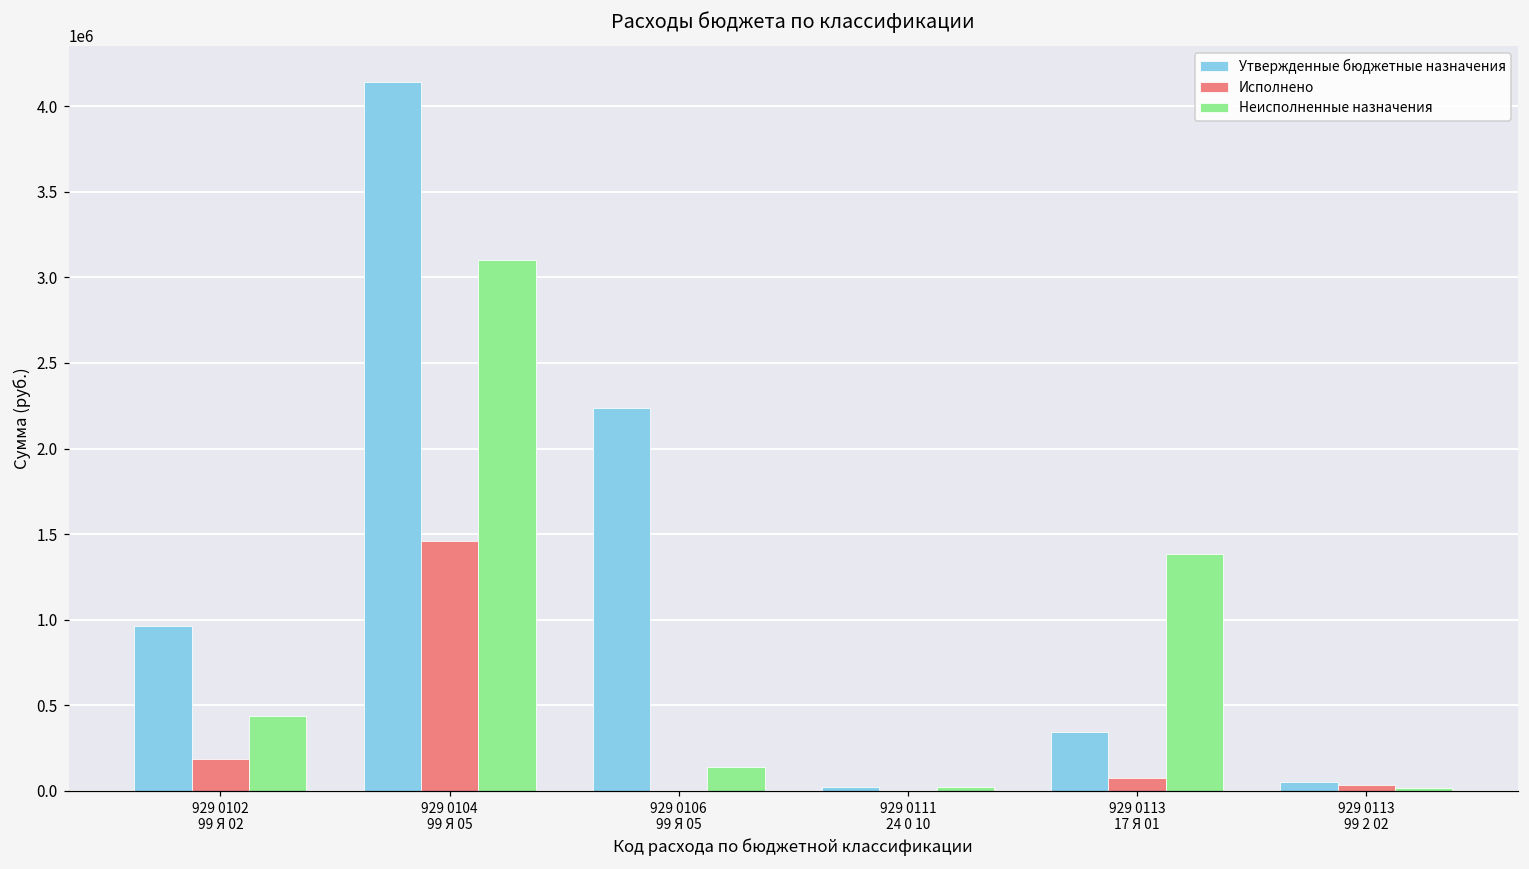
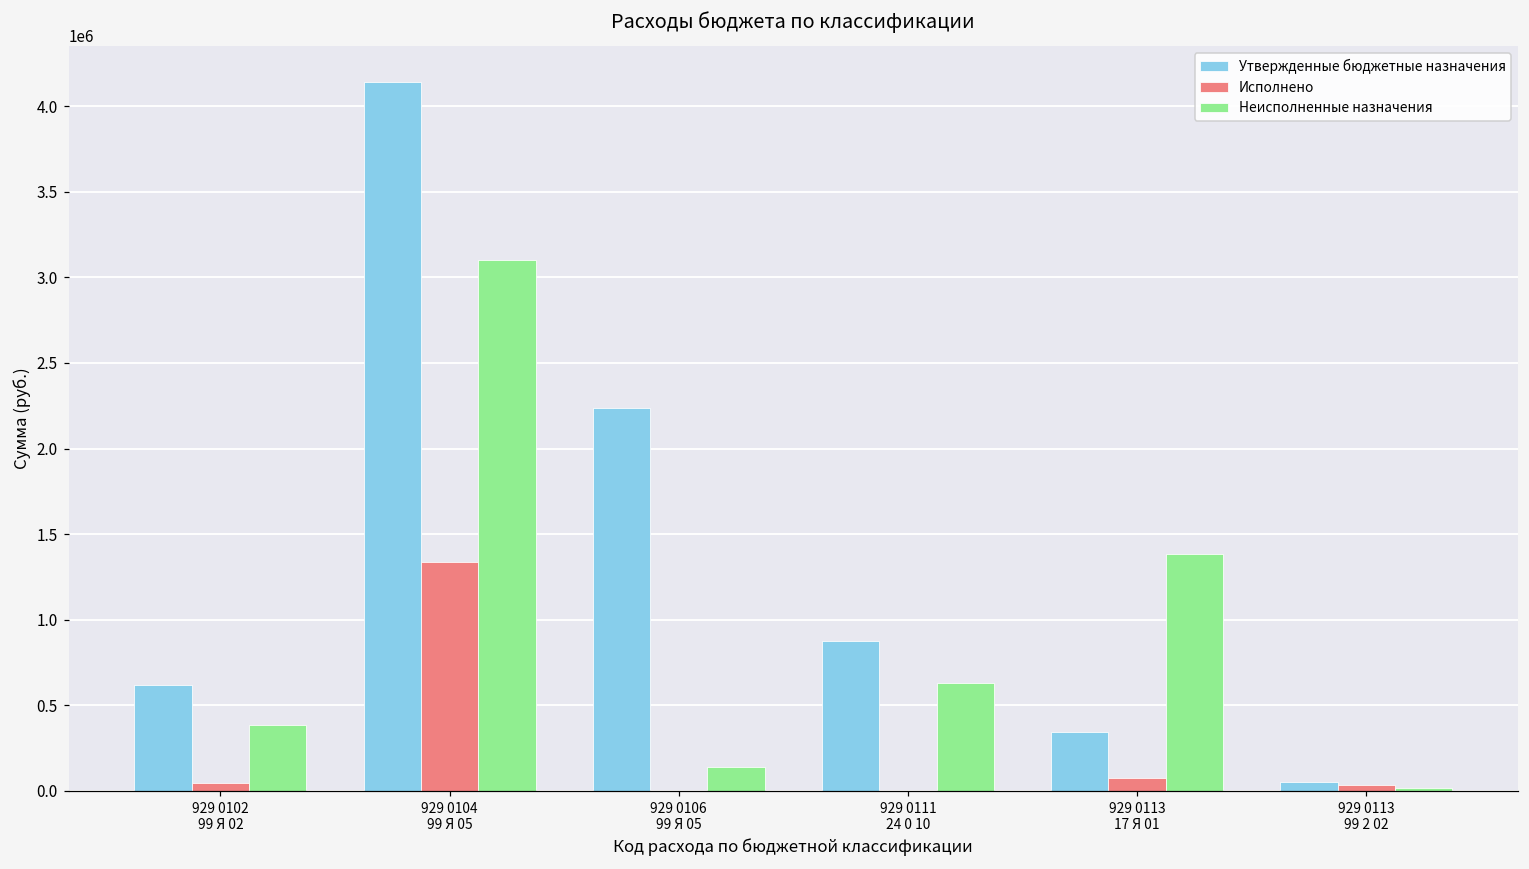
  {
    "Утвержденные бюджетные назначения": {
-     "929 0102 99 Я 02": 960000,
+     "929 0102 99 Я 02": 620000,
      "929 0104 99 Я 05": 4140000,
      "929 0106 99 Я 05": 2230000,
-     "929 0111 24 0 10": 20000,
+     "929 0111 24 0 10": 880000,
      "929 0113 17 Я 01": 350000,
      "929 0113 99 2 02": 50000
    },
    "Исполнено": {
-     "929 0102 99 Я 02": 180000,
-     "929 0104 99 Я 05": 1460000,
+     "929 0102 99 Я 02": 40000,
+     "929 0104 99 Я 05": 1340000,
      "929 0106 99 Я 05": 0,
      "929 0111 24 0 10": 0,
      "929 0113 17 Я 01": 80000,
      "929 0113 99 2 02": 40000
    },
    "Неисполненные назначения": {
-     "929 0102 99 Я 02": 440000,
+     "929 0102 99 Я 02": 380000,
      "929 0104 99 Я 05": 3100000,
      "929 0106 99 Я 05": 140000,
-     "929 0111 24 0 10": 20000,
+     "929 0111 24 0 10": 630000,
      "929 0113 17 Я 01": 1380000
    }
  }
